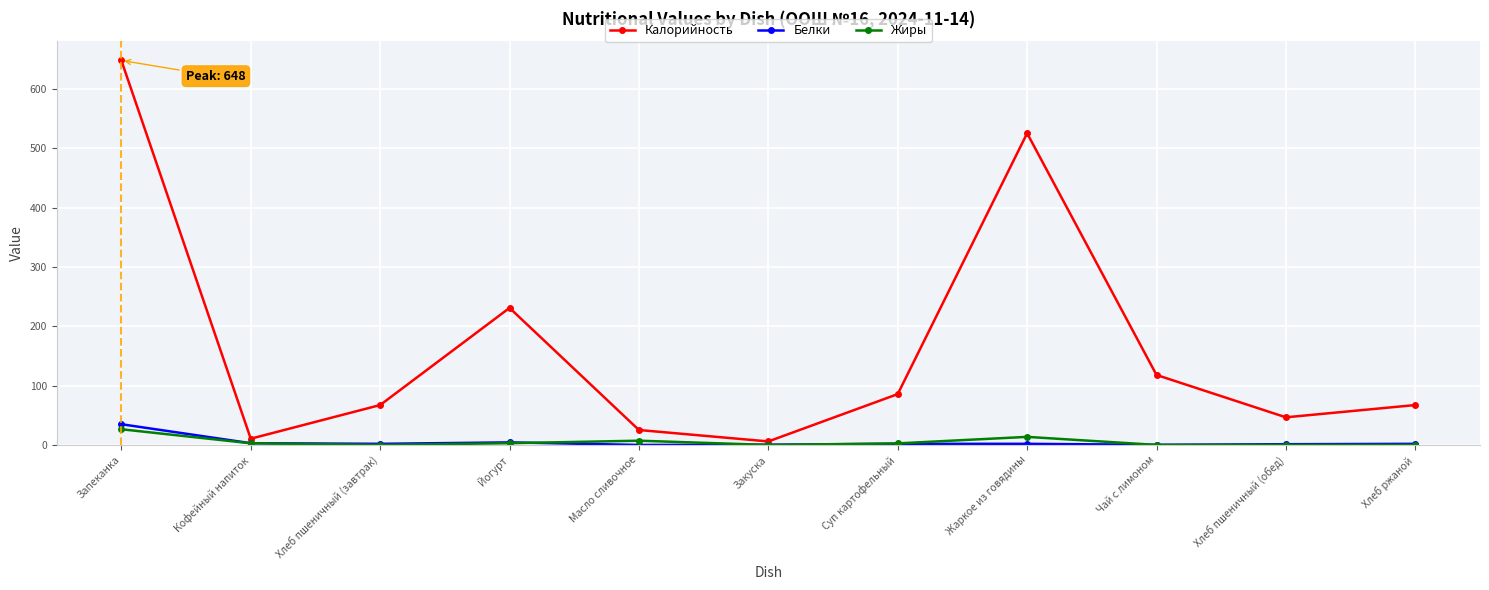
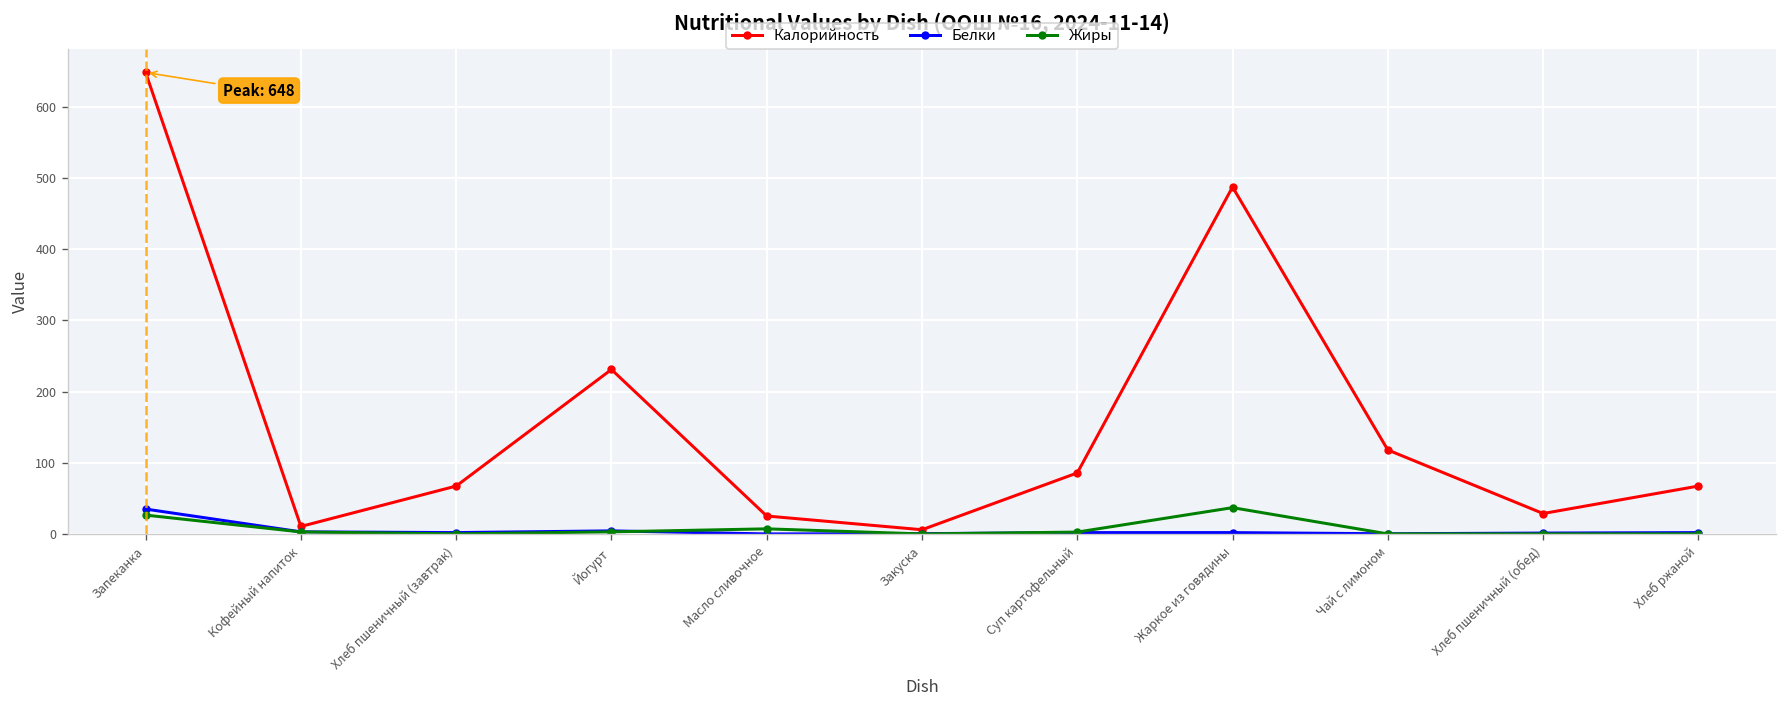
  {
    "Калорийность": {
      "Кофейный напиток": 10,
      "Хлеб пшеничный (завтрак)": 70,
      "Йогурт": 230,
      "Масло сливочное": 30,
      "Закуска": 10,
      "Суп картофельный": 90,
-     "Жаркое из говядины": 530,
+     "Жаркое из говядины": 490,
      "Чай с лимоном": 120,
-     "Хлеб пшеничный (обед)": 50,
+     "Хлеб пшеничный (обед)": 30,
      "Хлеб ржаной": 70
    },
    "Белки": {
      "Запеканка": 40,
      "Масло сливочное": 0,
      "Жаркое из говядины": 0
    },
    "Жиры": {
      "Запеканка": 30,
      "Масло сливочное": 10,
-     "Жаркое из говядины": 10
+     "Жаркое из говядины": 40
    }
  }
